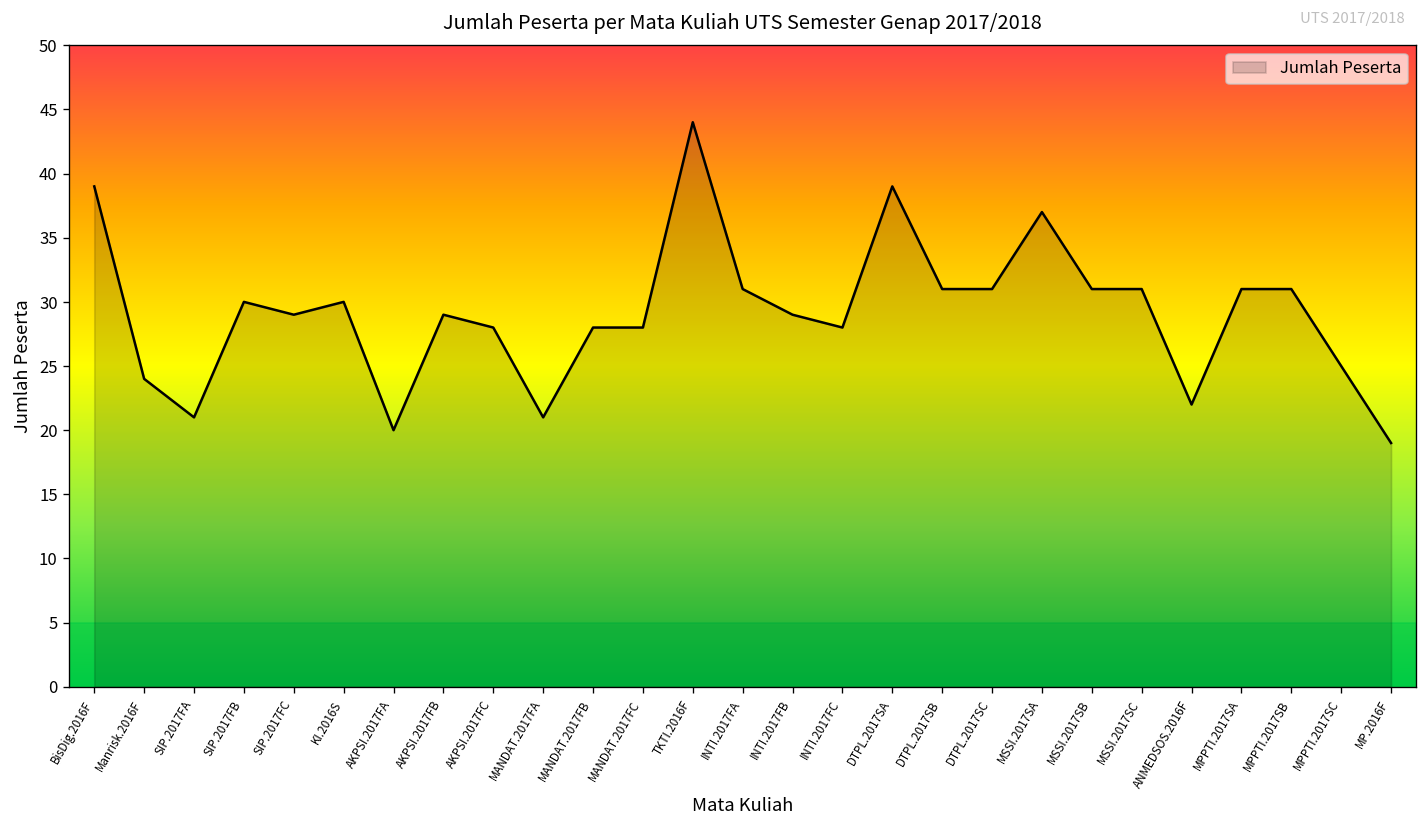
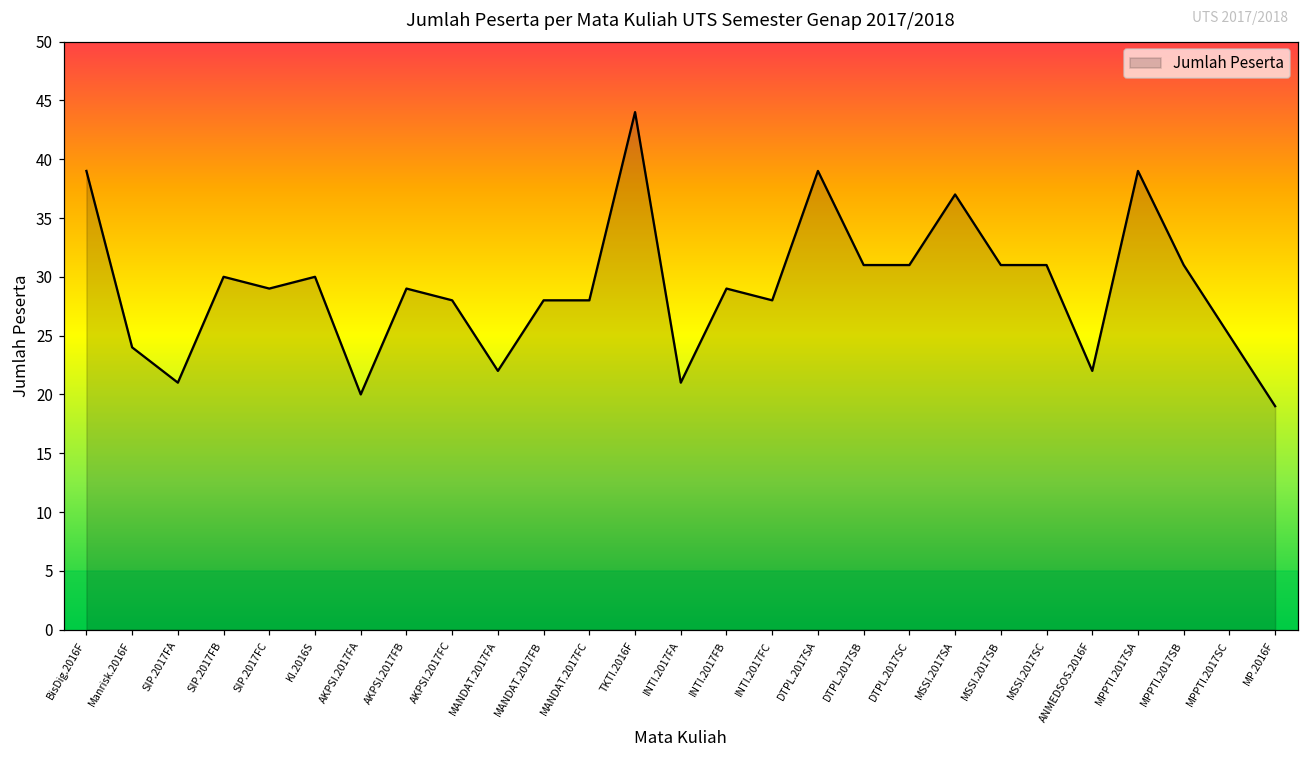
  {
    "BisDig.2016F": 39,
    "Manrisk.2016F": 24,
    "SIP.2017FA": 21,
    "SIP.2017FB": 30,
    "SIP.2017FC": 29,
    "KI.2016S": 30,
    "AKPSI.2017FA": 20,
    "AKPSI.2017FB": 29,
    "AKPSI.2017FC": 28,
-   "MANDAT.2017FA": 21,
+   "MANDAT.2017FA": 22,
    "MANDAT.2017FB": 28,
    "MANDAT.2017FC": 28,
    "TKTI.2016F": 44,
-   "INTI.2017FA": 31,
+   "INTI.2017FA": 21,
    "INTI.2017FB": 29,
    "INTI.2017FC": 28,
    "DTPL.2017SA": 39,
    "DTPL.2017SB": 31,
    "DTPL.2017SC": 31,
    "MSSI.2017SA": 37,
    "MSSI.2017SB": 31,
    "MSSI.2017SC": 31,
    "ANMEDSOS.2016F": 22,
-   "MPPTI.2017SA": 31,
+   "MPPTI.2017SA": 39,
    "MPPTI.2017SB": 31,
    "MPPTI.2017SC": 25,
    "MP.2016F": 19
  }
